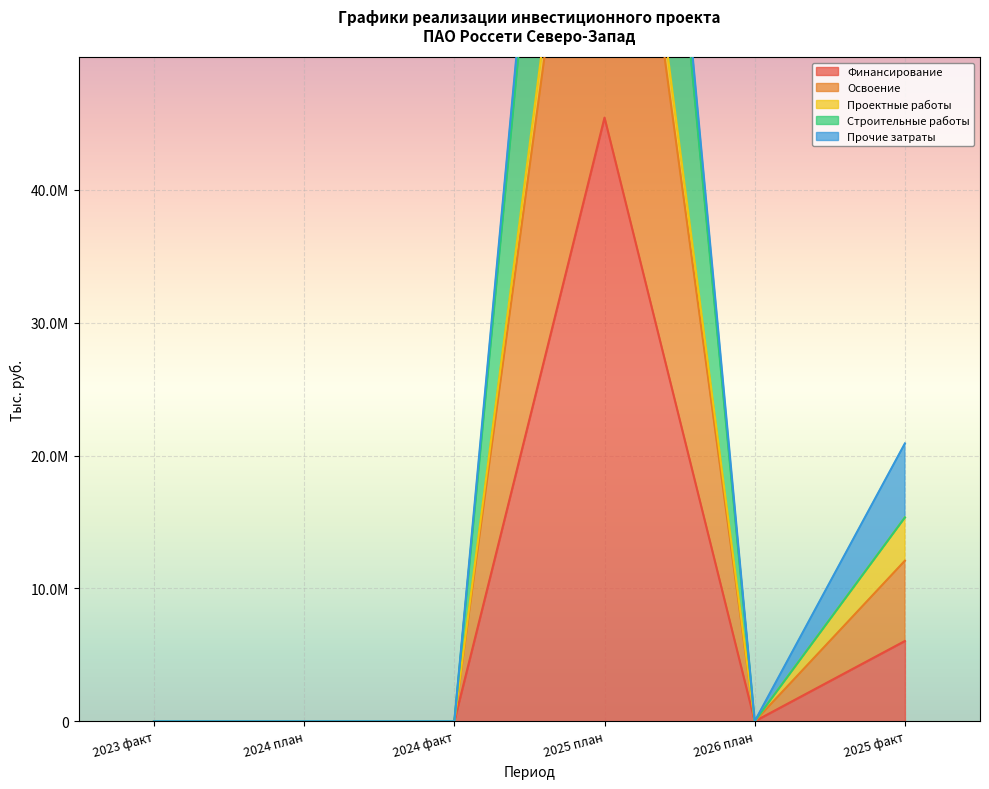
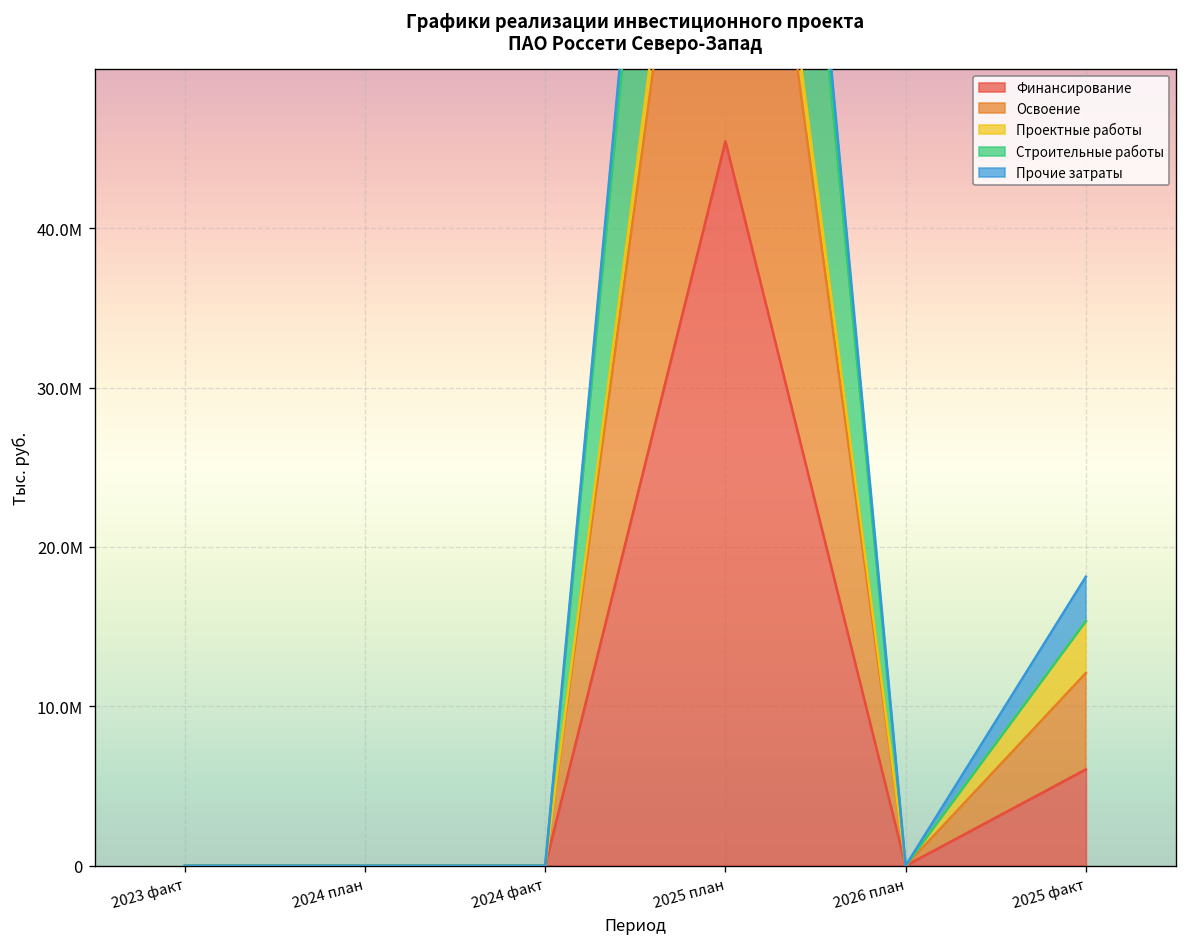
  {
    "Прочие затраты": {
-     "2025 факт": 5600000
+     "2025 факт": 2800000
    }
  }
